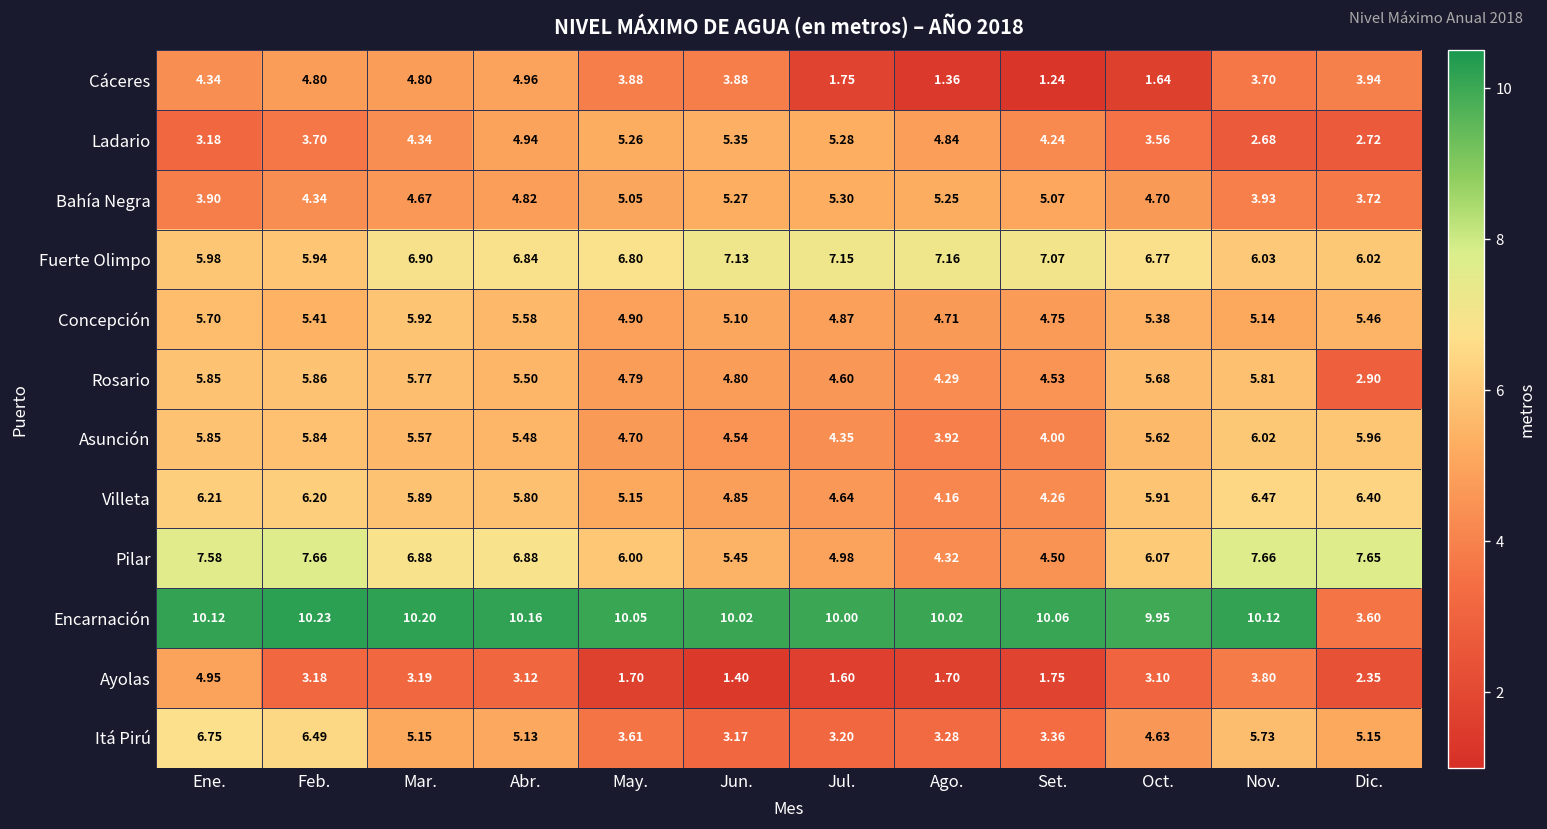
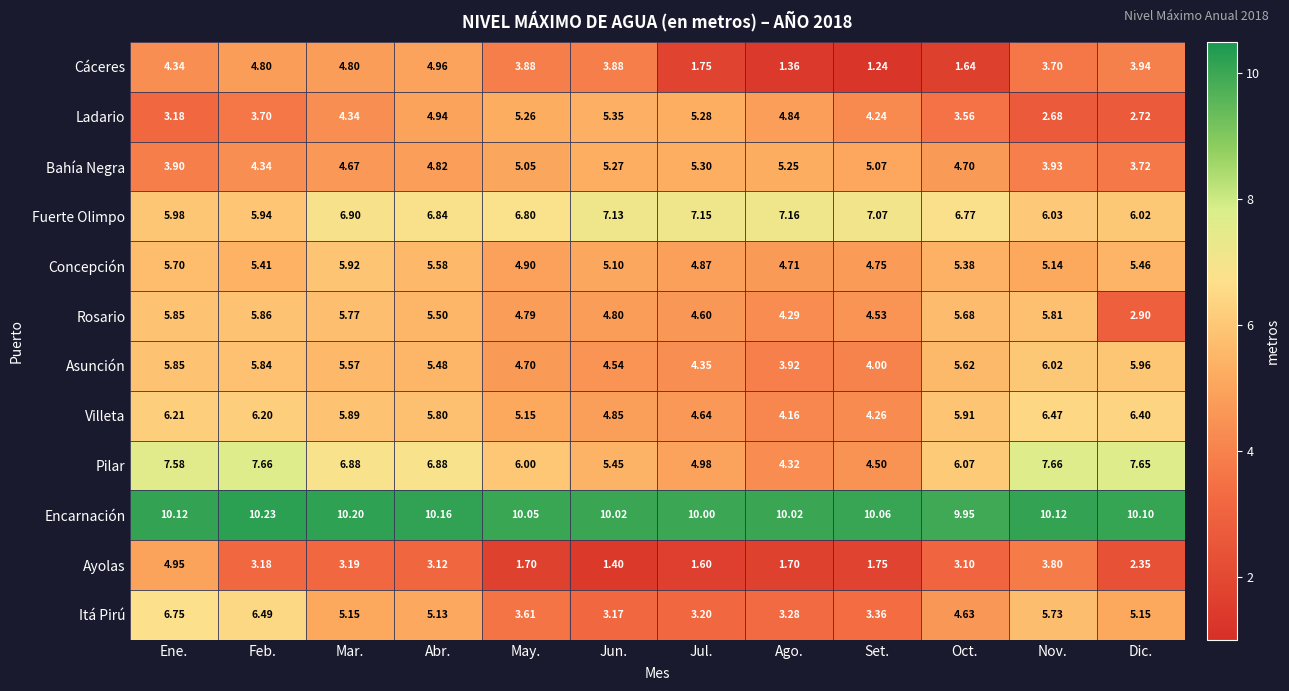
  {
    "Cáceres": {
      "Ene.": 4.34,
      "Feb.": 4.80,
      "Mar.": 4.80,
      "Abr.": 4.96,
      "May.": 3.88,
      "Jun.": 3.88,
      "Jul.": 1.75,
      "Ago.": 1.36,
      "Set.": 1.24,
      "Oct.": 1.64,
      "Nov.": 3.70,
      "Dic.": 3.94
    },
    "Ladario": {
      "Ene.": 3.18,
      "Feb.": 3.70,
      "Mar.": 4.34,
      "Abr.": 4.94,
      "May.": 5.26,
      "Jun.": 5.35,
      "Jul.": 5.28,
      "Ago.": 4.84,
      "Set.": 4.24,
      "Oct.": 3.56,
      "Nov.": 2.68,
      "Dic.": 2.72
    },
    "Bahía Negra": {
      "Ene.": 3.90,
      "Feb.": 4.34,
      "Mar.": 4.67,
      "Abr.": 4.82,
      "May.": 5.05,
      "Jun.": 5.27,
      "Jul.": 5.30,
      "Ago.": 5.25,
      "Set.": 5.07,
      "Oct.": 4.70,
      "Nov.": 3.93,
      "Dic.": 3.72
    },
    "Fuerte Olimpo": {
      "Ene.": 5.98,
      "Feb.": 5.94,
      "Mar.": 6.90,
      "Abr.": 6.84,
      "May.": 6.80,
      "Jun.": 7.13,
      "Jul.": 7.15,
      "Ago.": 7.16,
      "Set.": 7.07,
      "Oct.": 6.77,
      "Nov.": 6.03,
      "Dic.": 6.02
    },
    "Concepción": {
      "Ene.": 5.70,
      "Feb.": 5.41,
      "Mar.": 5.92,
      "Abr.": 5.58,
      "May.": 4.90,
      "Jun.": 5.10,
      "Jul.": 4.87,
      "Ago.": 4.71,
      "Set.": 4.75,
      "Oct.": 5.38,
      "Nov.": 5.14,
      "Dic.": 5.46
    },
    "Rosario": {
      "Ene.": 5.85,
      "Feb.": 5.86,
      "Mar.": 5.77,
      "Abr.": 5.50,
      "May.": 4.79,
      "Jun.": 4.80,
      "Jul.": 4.60,
      "Ago.": 4.29,
      "Set.": 4.53,
      "Oct.": 5.68,
      "Nov.": 5.81,
      "Dic.": 2.90
    },
    "Asunción": {
      "Ene.": 5.85,
      "Feb.": 5.84,
      "Mar.": 5.57,
      "Abr.": 5.48,
      "May.": 4.70,
      "Jun.": 4.54,
      "Jul.": 4.35,
      "Ago.": 3.92,
      "Set.": 4.00,
      "Oct.": 5.62,
      "Nov.": 6.02,
      "Dic.": 5.96
    },
    "Villeta": {
      "Ene.": 6.21,
      "Feb.": 6.20,
      "Mar.": 5.89,
      "Abr.": 5.80,
      "May.": 5.15,
      "Jun.": 4.85,
      "Jul.": 4.64,
      "Ago.": 4.16,
      "Set.": 4.26,
      "Oct.": 5.91,
      "Nov.": 6.47,
      "Dic.": 6.40
    },
    "Pilar": {
      "Ene.": 7.58,
      "Feb.": 7.66,
      "Mar.": 6.88,
      "Abr.": 6.88,
      "May.": 6.00,
      "Jun.": 5.45,
      "Jul.": 4.98,
      "Ago.": 4.32,
      "Set.": 4.50,
      "Oct.": 6.07,
      "Nov.": 7.66,
      "Dic.": 7.65
    },
    "Encarnación": {
      "Ene.": 10.12,
      "Feb.": 10.23,
      "Mar.": 10.20,
      "Abr.": 10.16,
      "May.": 10.05,
      "Jun.": 10.02,
      "Jul.": 10.00,
      "Ago.": 10.02,
      "Set.": 10.06,
      "Oct.": 9.95,
      "Nov.": 10.12,
-     "Dic.": 3.60
+     "Dic.": 10.10
    },
    "Ayolas": {
      "Ene.": 4.95,
      "Feb.": 3.18,
      "Mar.": 3.19,
      "Abr.": 3.12,
      "May.": 1.70,
      "Jun.": 1.40,
      "Jul.": 1.60,
      "Ago.": 1.70,
      "Set.": 1.75,
      "Oct.": 3.10,
      "Nov.": 3.80,
      "Dic.": 2.35
    },
    "Itá Pirú": {
      "Ene.": 6.75,
      "Feb.": 6.49,
      "Mar.": 5.15,
      "Abr.": 5.13,
      "May.": 3.61,
      "Jun.": 3.17,
      "Jul.": 3.20,
      "Ago.": 3.28,
      "Set.": 3.36,
      "Oct.": 4.63,
      "Nov.": 5.73,
      "Dic.": 5.15
    }
  }
